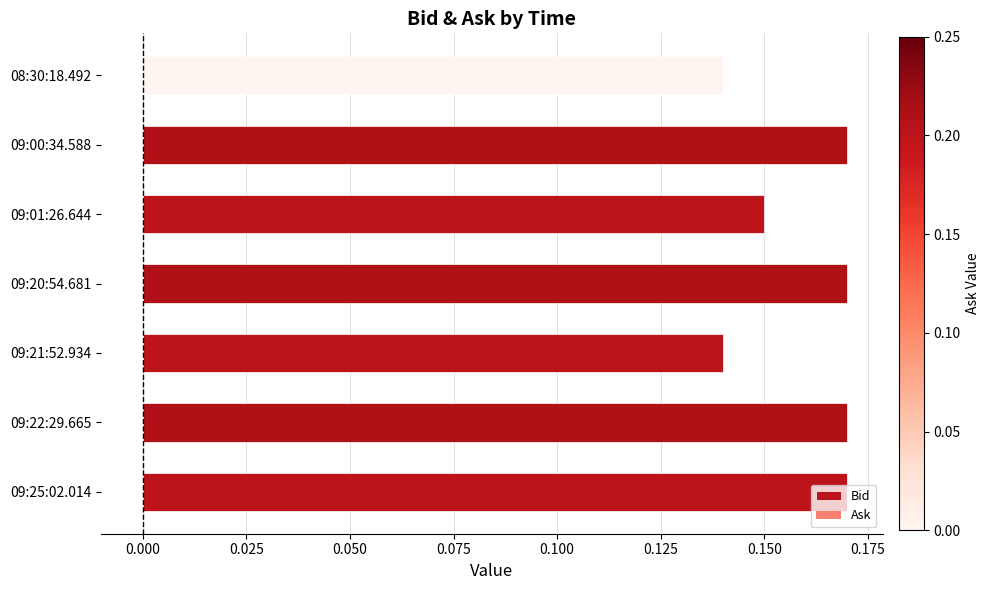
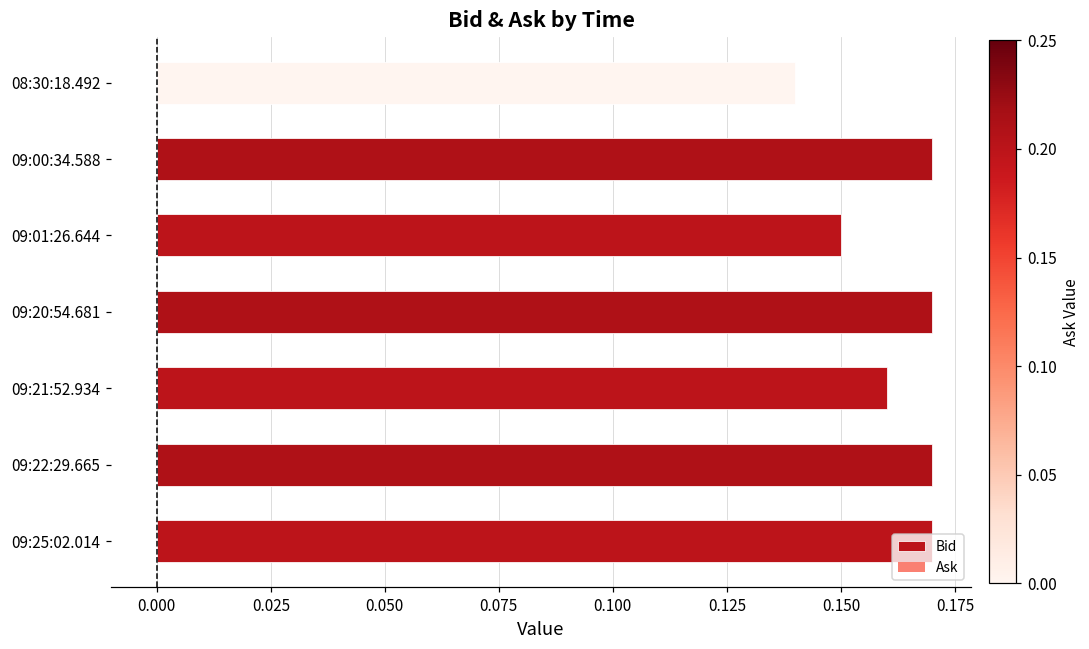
  {
    "Bid": {
      "08:30:18.492": 0.14,
      "09:00:34.588": 0.17,
      "09:01:26.644": 0.15,
      "09:20:54.681": 0.17,
-     "09:21:52.934": 0.14,
+     "09:21:52.934": 0.16,
      "09:22:29.665": 0.17
    },
    "Ask": {
      "08:30:18.492": 0.00,
      "09:00:34.588": 0.00,
      "09:01:26.644": 0.00,
      "09:20:54.681": 0.00,
      "09:21:52.934": 0.00,
      "09:22:29.665": 0.00,
      "09:25:02.014": 0.00
    }
  }
